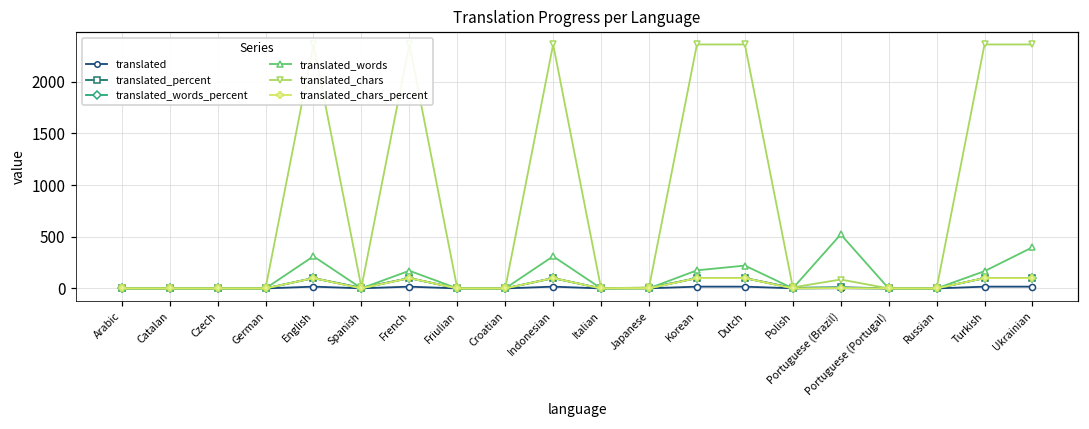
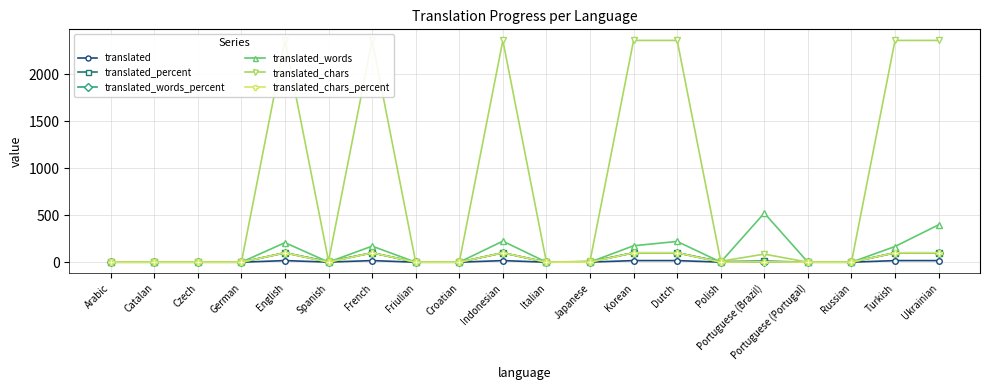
  {
    "translated_words": {
-     "English": 300,
+     "English": 200,
      "French": 200,
-     "Indonesian": 300,
+     "Indonesian": 200,
      "Korean": 200,
      "Dutch": 200,
      "Portuguese (Brazil)": 500,
      "Turkish": 200,
      "Ukrainian": 400
    }
  }
